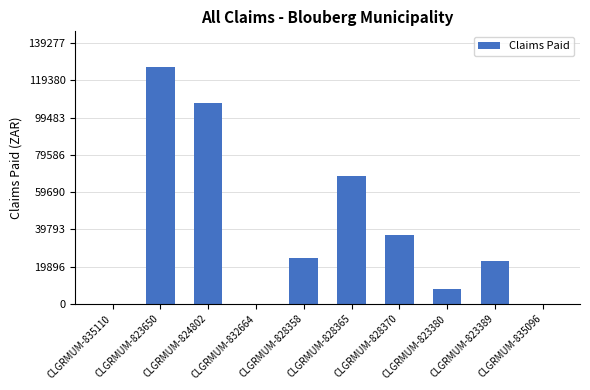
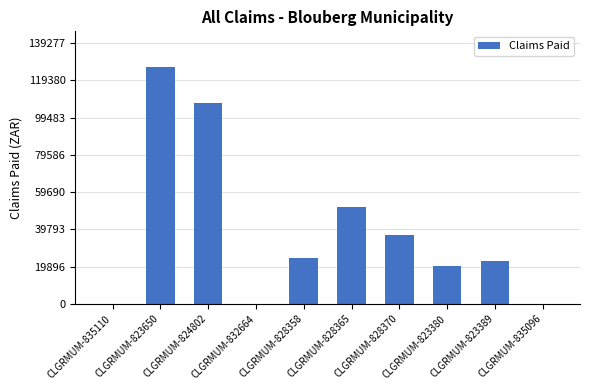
  {
    "CLGRMUM-835110": 0,
    "CLGRMUM-823650": 127000,
    "CLGRMUM-824802": 108000,
    "CLGRMUM-832664": 0,
    "CLGRMUM-828358": 25000,
-   "CLGRMUM-828365": 68000,
+   "CLGRMUM-828365": 52000,
    "CLGRMUM-828370": 37000,
-   "CLGRMUM-823380": 8000,
+   "CLGRMUM-823380": 20000,
    "CLGRMUM-823389": 23000,
    "CLGRMUM-835096": 0
  }
